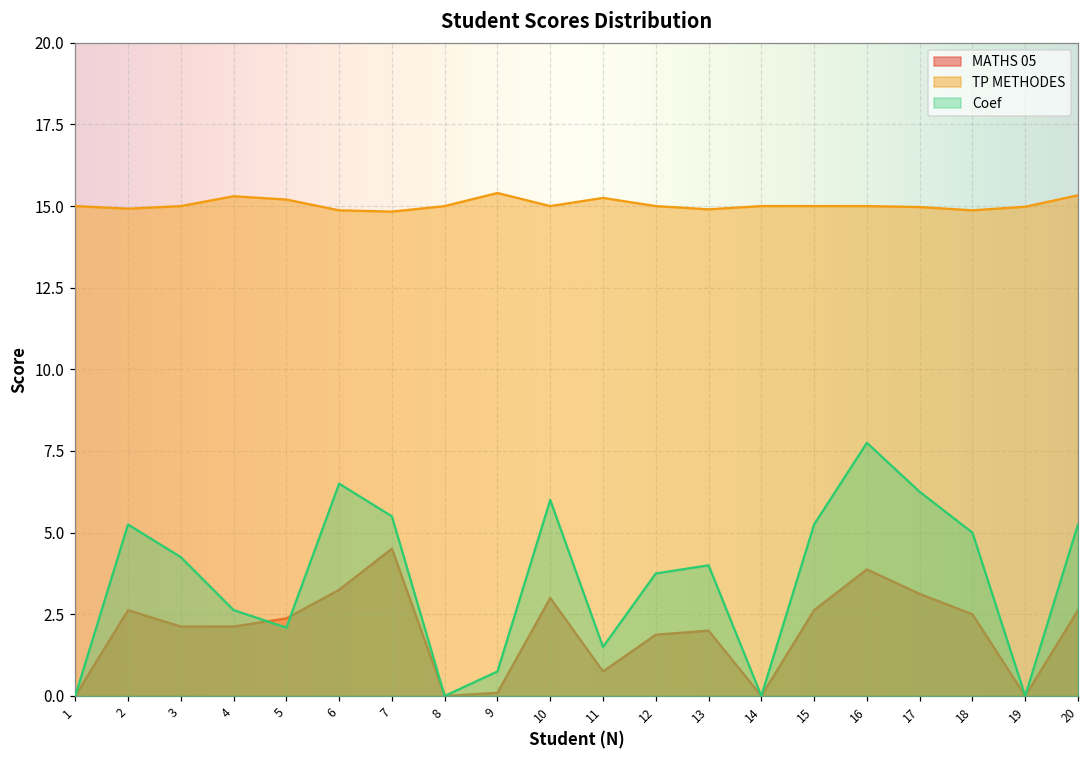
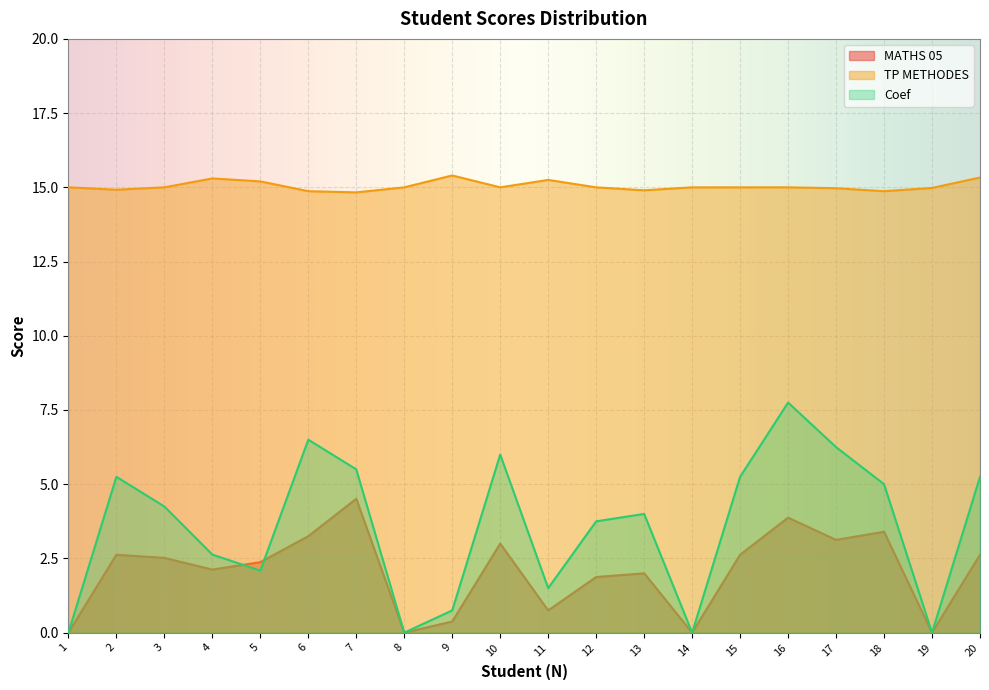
  {
    "MATHS 05": {
      "2": 2.6,
-     "3": 2.1,
+     "3": 2.5,
      "4": 2.1,
      "5": 2.4,
      "6": 3.3,
      "7": 4.5,
-     "9": 0.1,
+     "9": 0.4,
      "10": 3.0,
      "11": 0.8,
      "12": 1.9,
      "13": 2.0,
      "15": 2.6,
      "16": 3.9,
      "17": 3.1,
-     "18": 2.5,
+     "18": 3.4,
      "20": 2.6
    },
    "TP METHODES": {
      "1": 15.0,
      "2": 14.9,
      "3": 15.0,
      "4": 15.3,
      "5": 15.2,
      "6": 14.9,
      "7": 14.8,
      "8": 15.0,
      "9": 15.4,
      "10": 15.0,
      "11": 15.3,
      "12": 15.0,
      "13": 14.9,
      "14": 15.0,
      "15": 15.0,
      "16": 15.0,
      "17": 15.0,
      "18": 14.9,
      "19": 15.0,
      "20": 15.3
    },
    "Coef": {
      "2": 5.3,
      "3": 4.3,
      "4": 2.6,
      "5": 2.1,
      "6": 6.5,
      "7": 5.5,
      "9": 0.8,
      "10": 6.0,
      "11": 1.5,
      "12": 3.8,
      "13": 4.0,
      "15": 5.3,
      "16": 7.8,
      "17": 6.3,
      "18": 5.0,
      "20": 5.3
    }
  }
